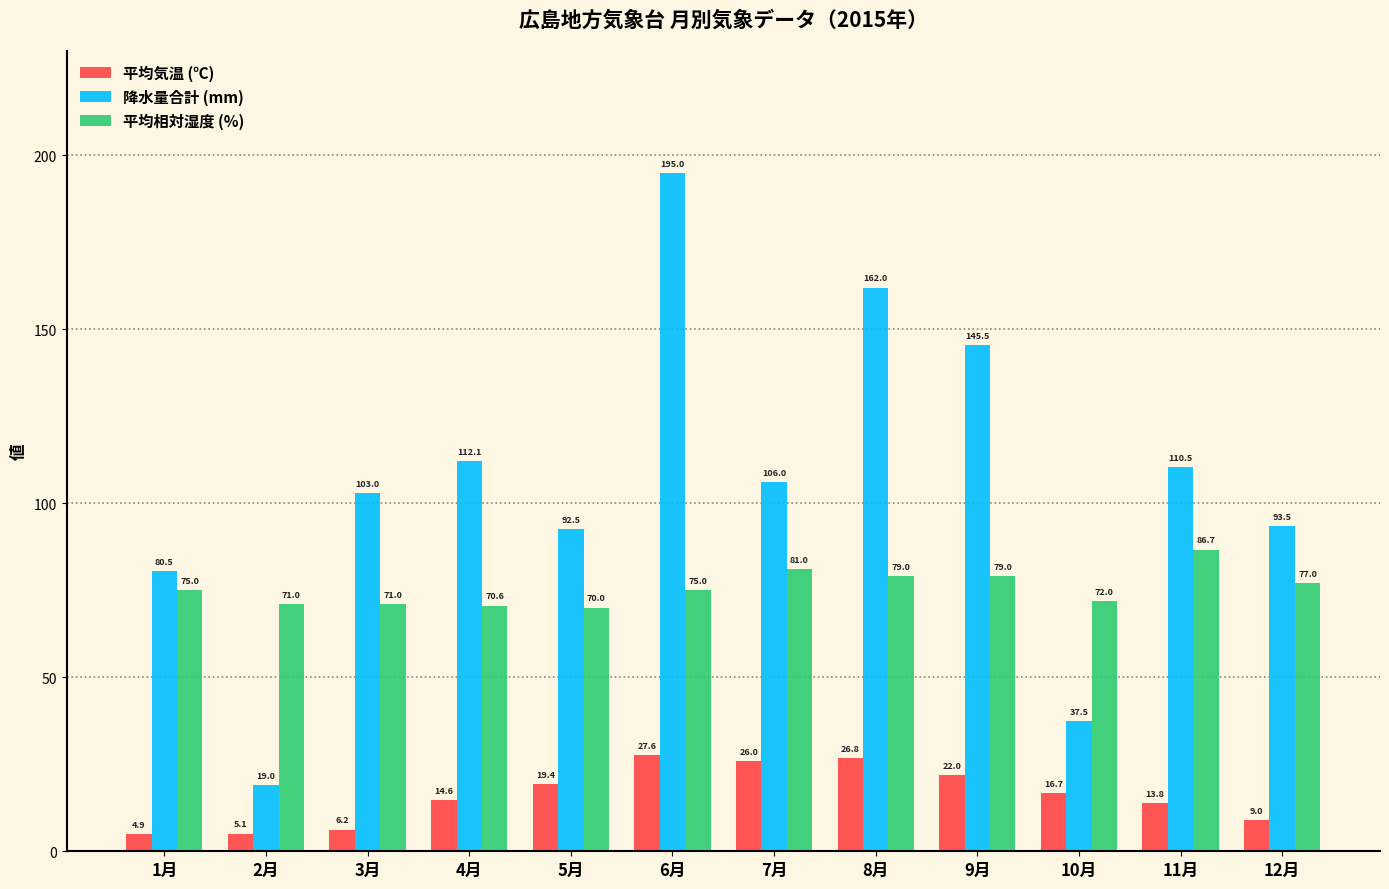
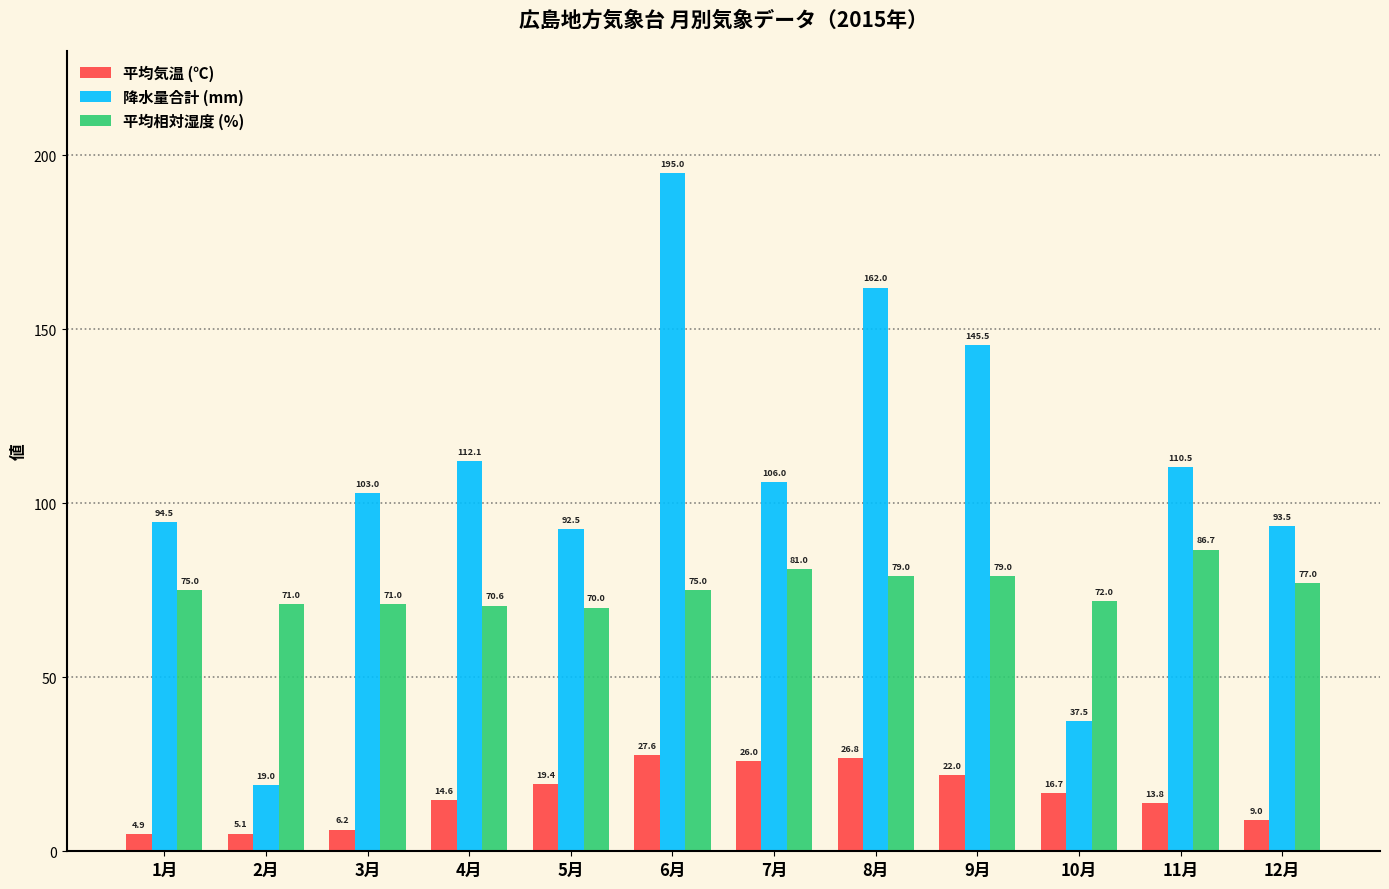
  {
    "平均気温 (℃)": {
      "1月": 4.9,
      "2月": 5.1,
      "3月": 6.2,
      "4月": 14.6,
      "5月": 19.4,
      "6月": 27.6,
      "7月": 26.0,
      "8月": 26.8,
      "9月": 22.0,
      "10月": 16.7,
      "11月": 13.8,
      "12月": 9.0
    },
    "降水量合計 (mm)": {
-     "1月": 80.5,
+     "1月": 94.5,
      "2月": 19.0,
      "3月": 103.0,
      "4月": 112.1,
      "5月": 92.5,
      "6月": 195.0,
      "7月": 106.0,
      "8月": 162.0,
      "9月": 145.5,
      "10月": 37.5,
      "11月": 110.5,
      "12月": 93.5
    },
    "平均相対湿度 (%)": {
      "1月": 75.0,
      "2月": 71.0,
      "3月": 71.0,
      "4月": 70.6,
      "5月": 70.0,
      "6月": 75.0,
      "7月": 81.0,
      "8月": 79.0,
      "9月": 79.0,
      "10月": 72.0,
      "11月": 86.7,
      "12月": 77.0
    }
  }
